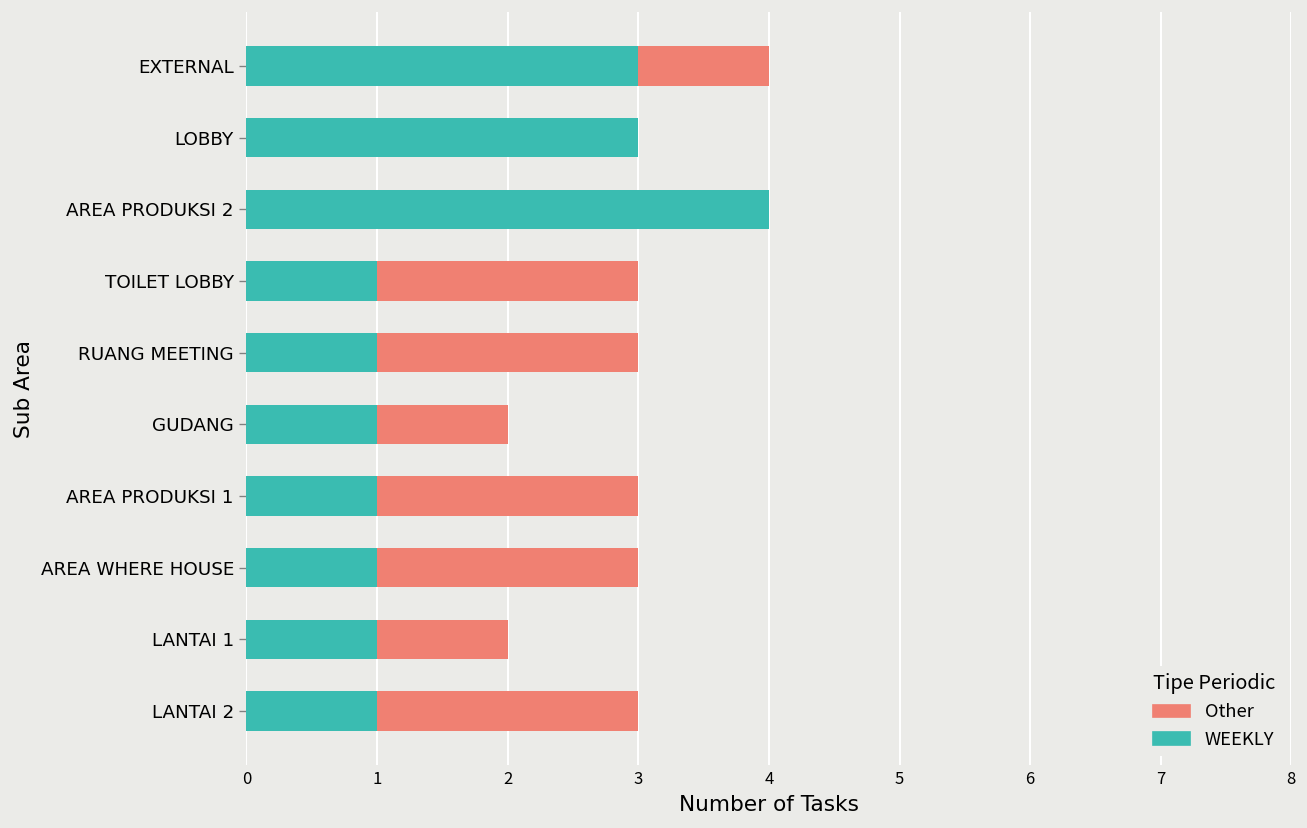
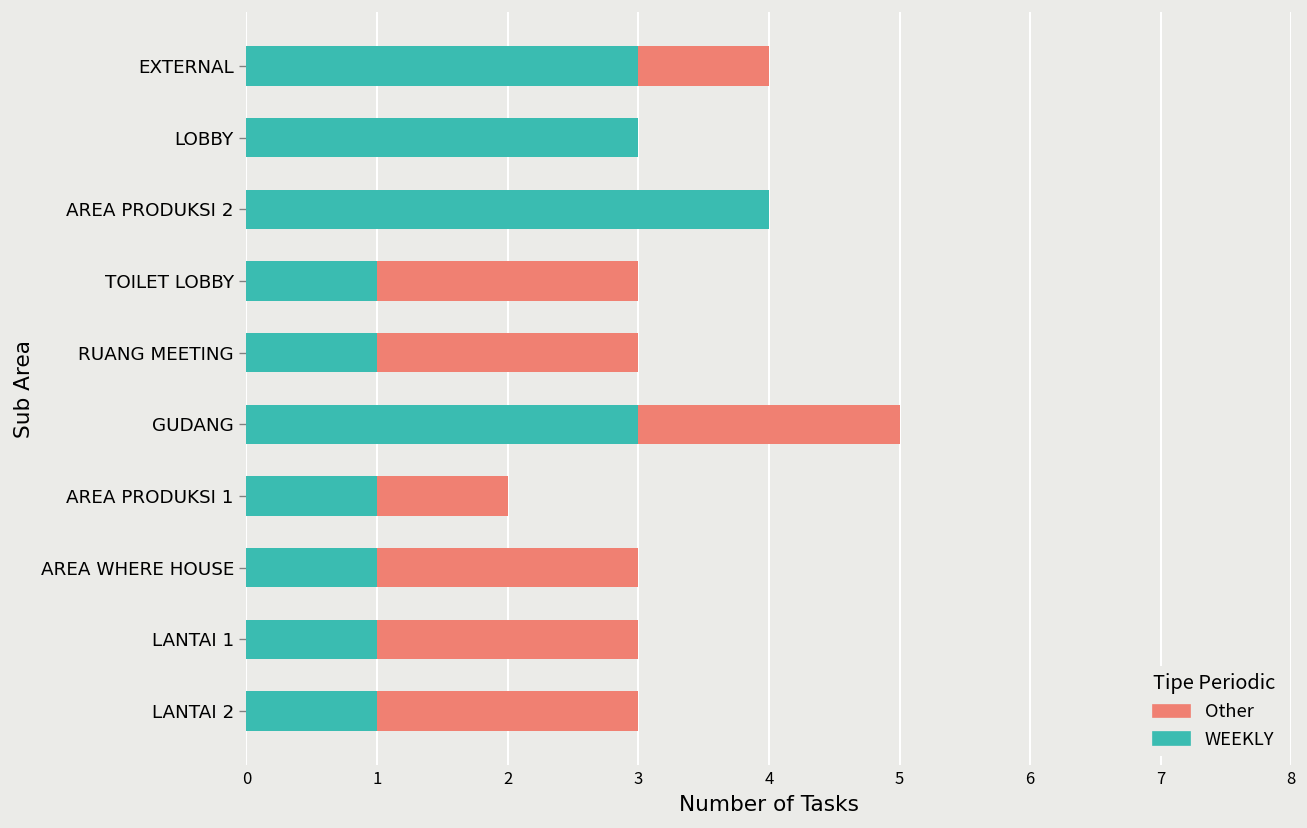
  {
    "WEEKLY": {
      "EXTERNAL": 3,
      "LOBBY": 3,
      "AREA PRODUKSI 2": 4,
      "TOILET LOBBY": 1,
      "RUANG MEETING": 1,
-     "GUDANG": 1,
+     "GUDANG": 3,
      "AREA PRODUKSI 1": 1,
      "AREA WHERE HOUSE": 1,
      "LANTAI 1": 1,
      "LANTAI 2": 1
    },
    "Other": {
      "EXTERNAL": 1,
      "LOBBY": 0,
      "AREA PRODUKSI 2": 0,
      "TOILET LOBBY": 2,
      "RUANG MEETING": 2,
-     "GUDANG": 1,
-     "AREA PRODUKSI 1": 2,
+     "GUDANG": 2,
+     "AREA PRODUKSI 1": 1,
      "AREA WHERE HOUSE": 2,
-     "LANTAI 1": 1,
+     "LANTAI 1": 2,
      "LANTAI 2": 2
    }
  }
